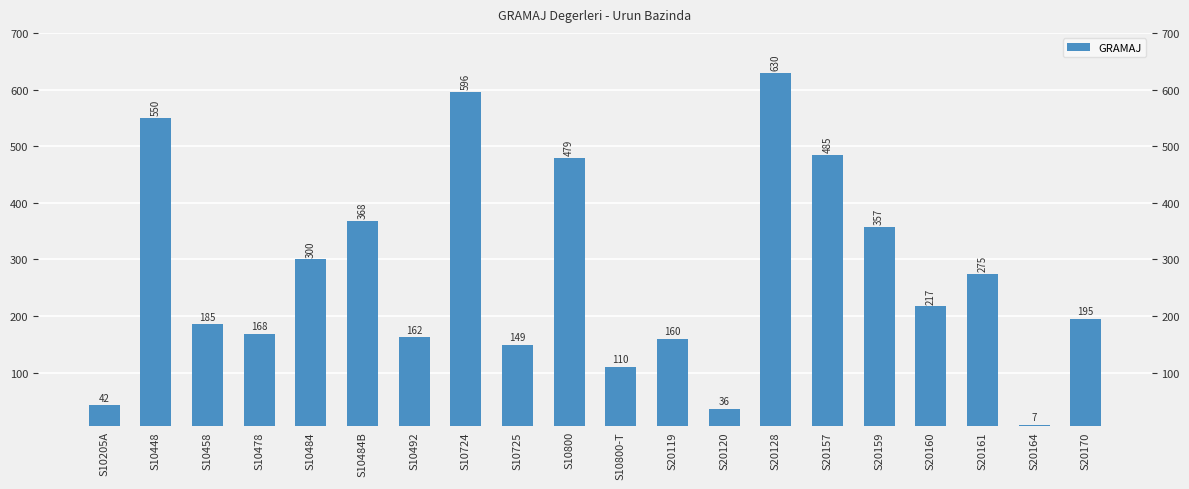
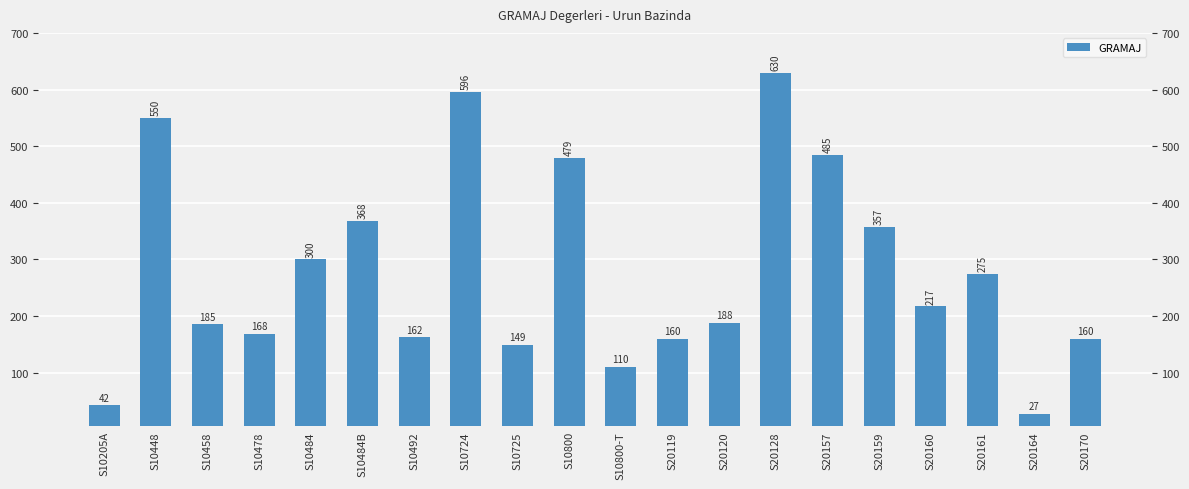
  {
    "S10205A": 42,
    "S10448": 550,
    "S10458": 185,
    "S10478": 168,
    "S10484": 300,
    "S10484B": 368,
    "S10492": 162,
    "S10724": 596,
    "S10725": 149,
    "S10800": 479,
    "S10800-T": 110,
    "S20119": 160,
-   "S20120": 36,
+   "S20120": 188,
    "S20128": 630,
    "S20157": 485,
    "S20159": 357,
    "S20160": 217,
    "S20161": 275,
-   "S20164": 7,
-   "S20170": 195
+   "S20164": 27,
+   "S20170": 160
  }
